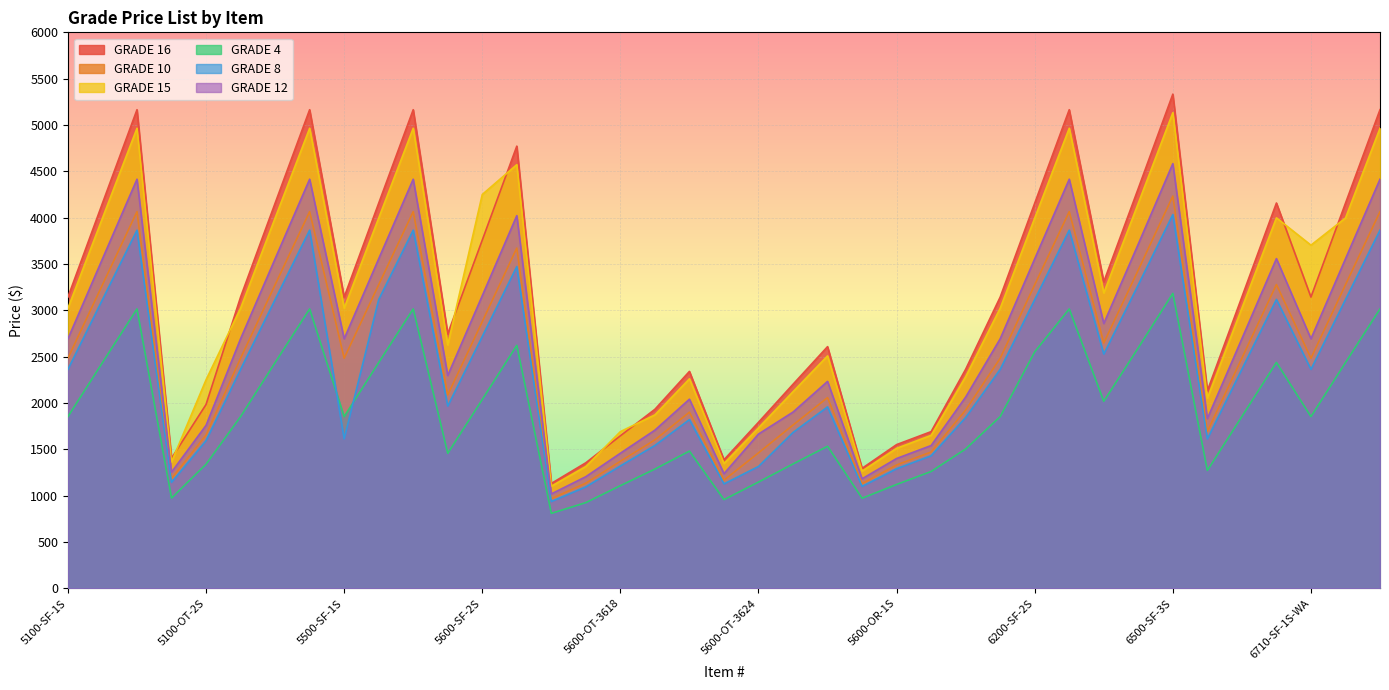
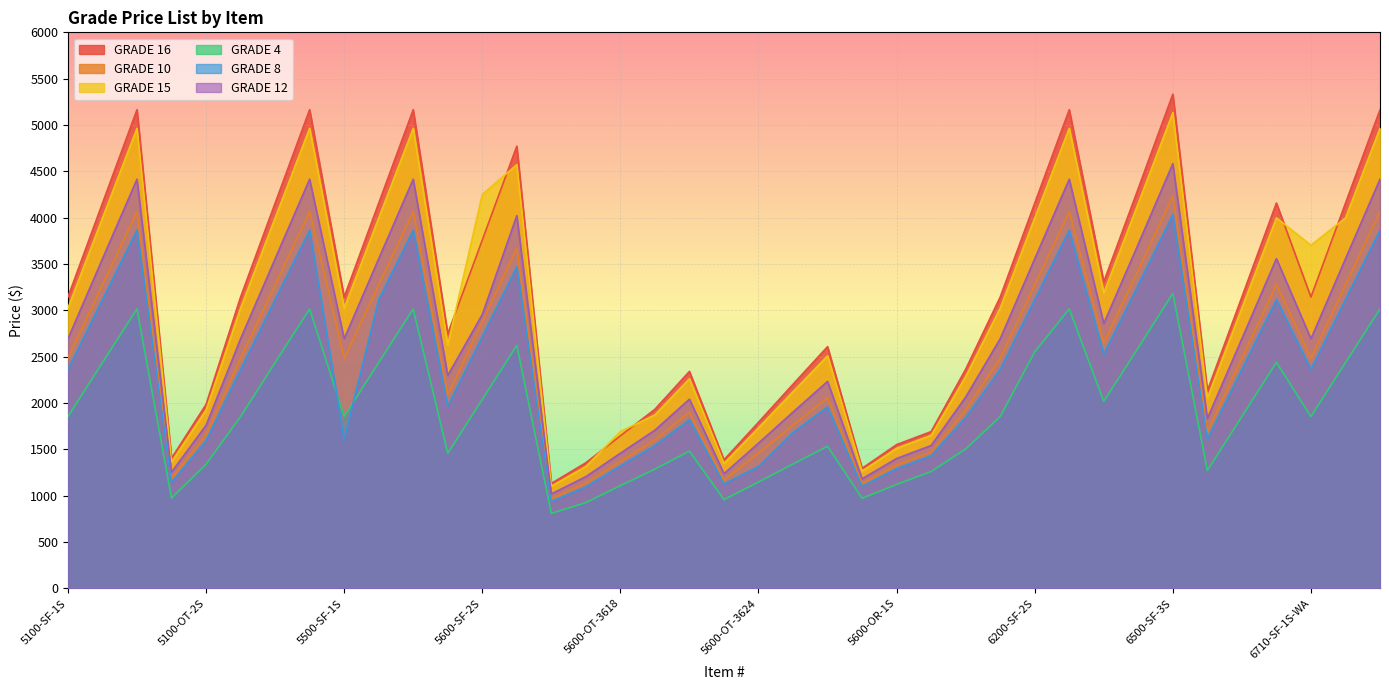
  {
    "GRADE 15": {
      "5100-SF-1S": 3000,
-     "5100-OT-2S": 2300,
+     "5100-OT-2S": 1900,
      "5500-SF-1S": 3000,
      "5600-SF-2S": 4300,
      "5600-OT-3618": 1700,
      "5600-OT-3624": 1700,
      "5600-OR-1S": 1500,
      "6200-SF-2S": 4000,
      "6500-SF-3S": 5100,
      "6710-SF-1S-WA": 3700
    },
    "GRADE 4": {
      "5100-SF-1S": 1900,
      "5100-OT-2S": 1300,
      "5500-SF-1S": 1900,
      "5600-SF-2S": 2000,
      "5600-OT-3618": 1100,
      "5600-OT-3624": 1100,
      "5600-OR-1S": 1100,
      "6200-SF-2S": 2600,
      "6500-SF-3S": 3200,
      "6710-SF-1S-WA": 1900
    },
    "GRADE 8": {
      "5100-SF-1S": 2400,
      "5100-OT-2S": 1600,
      "5500-SF-1S": 1600,
      "5600-SF-2S": 2700,
      "5600-OT-3618": 1300,
      "5600-OT-3624": 1300,
      "5600-OR-1S": 1300,
      "6200-SF-2S": 3100,
      "6500-SF-3S": 4000,
      "6710-SF-1S-WA": 2400
    },
    "GRADE 12": {
      "5100-SF-1S": 2700,
      "5100-OT-2S": 1800,
      "5500-SF-1S": 2700,
-     "5600-SF-2S": 3200,
+     "5600-SF-2S": 3000,
      "5600-OT-3618": 1500,
-     "5600-OT-3624": 1700,
+     "5600-OT-3624": 1600,
      "5600-OR-1S": 1400,
      "6200-SF-2S": 3600,
      "6500-SF-3S": 4600,
      "6710-SF-1S-WA": 2700
    }
  }
